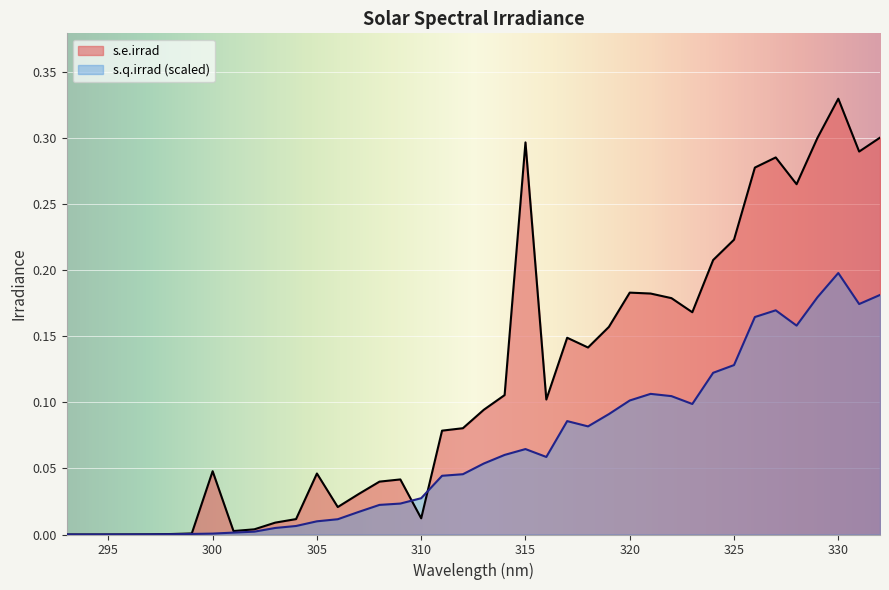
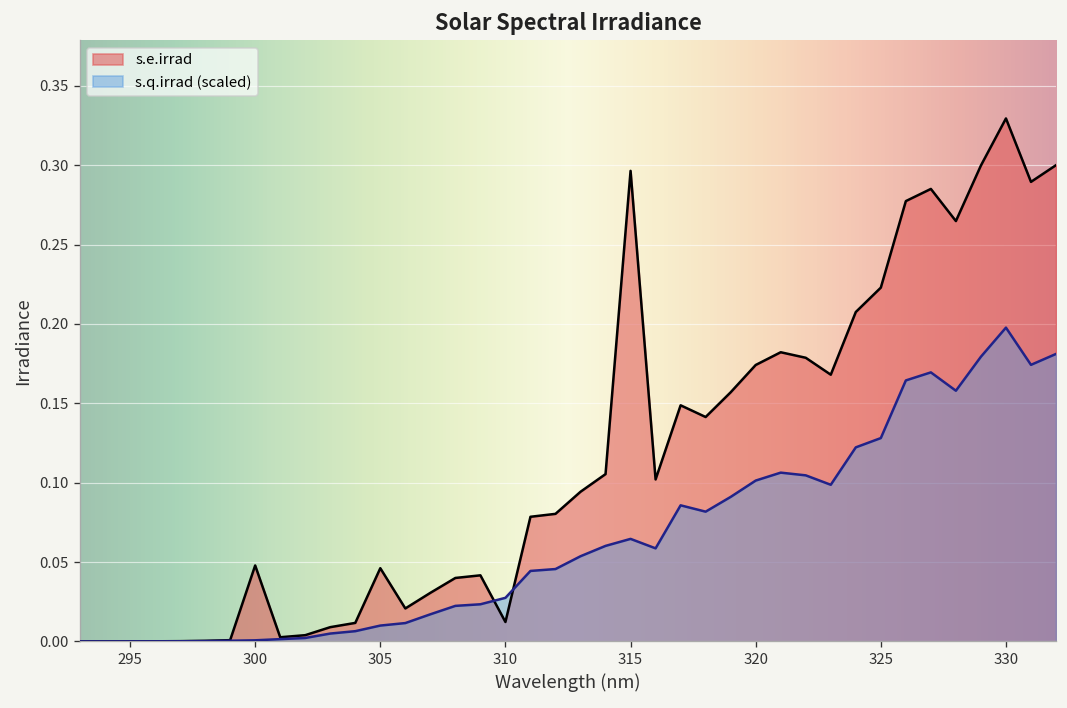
  {
    "s.e.irrad": {
      "300": 0.048,
      "305": 0.046,
      "310": 0.012,
      "315": 0.296,
-     "320": 0.183,
+     "320": 0.174,
      "325": 0.223,
      "330": 0.330
    },
    "s.q.irrad (scaled)": {
      "300": 0.001,
      "305": 0.010,
      "310": 0.027,
      "315": 0.065,
      "320": 0.101,
      "325": 0.128,
      "330": 0.198
    }
  }
